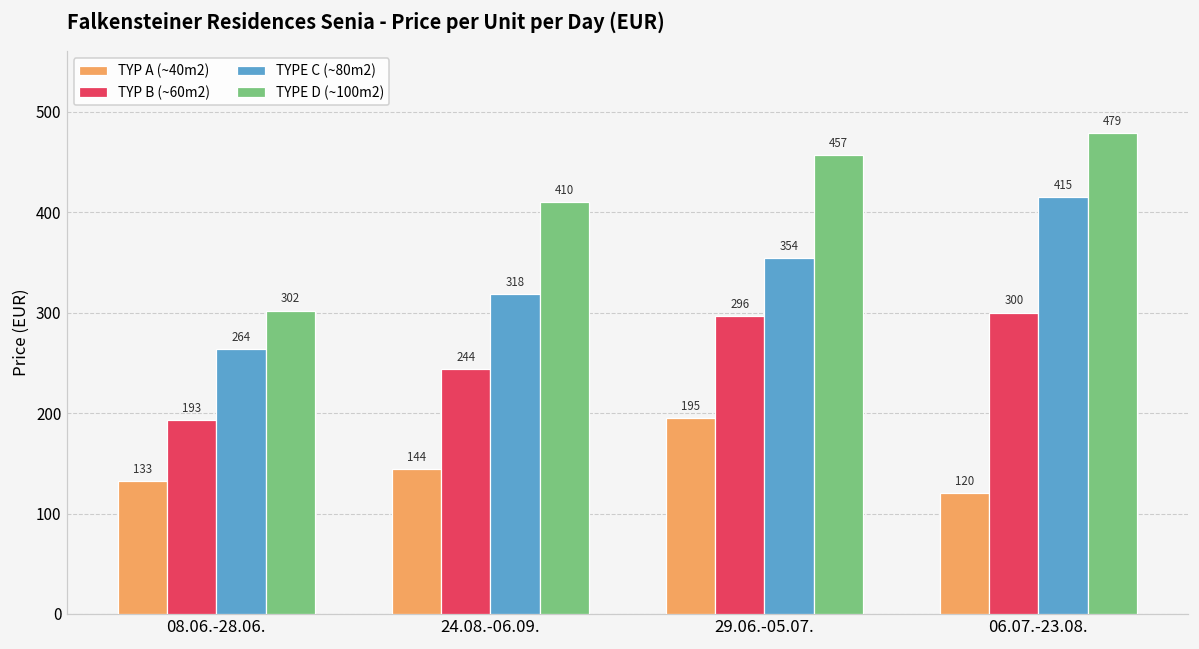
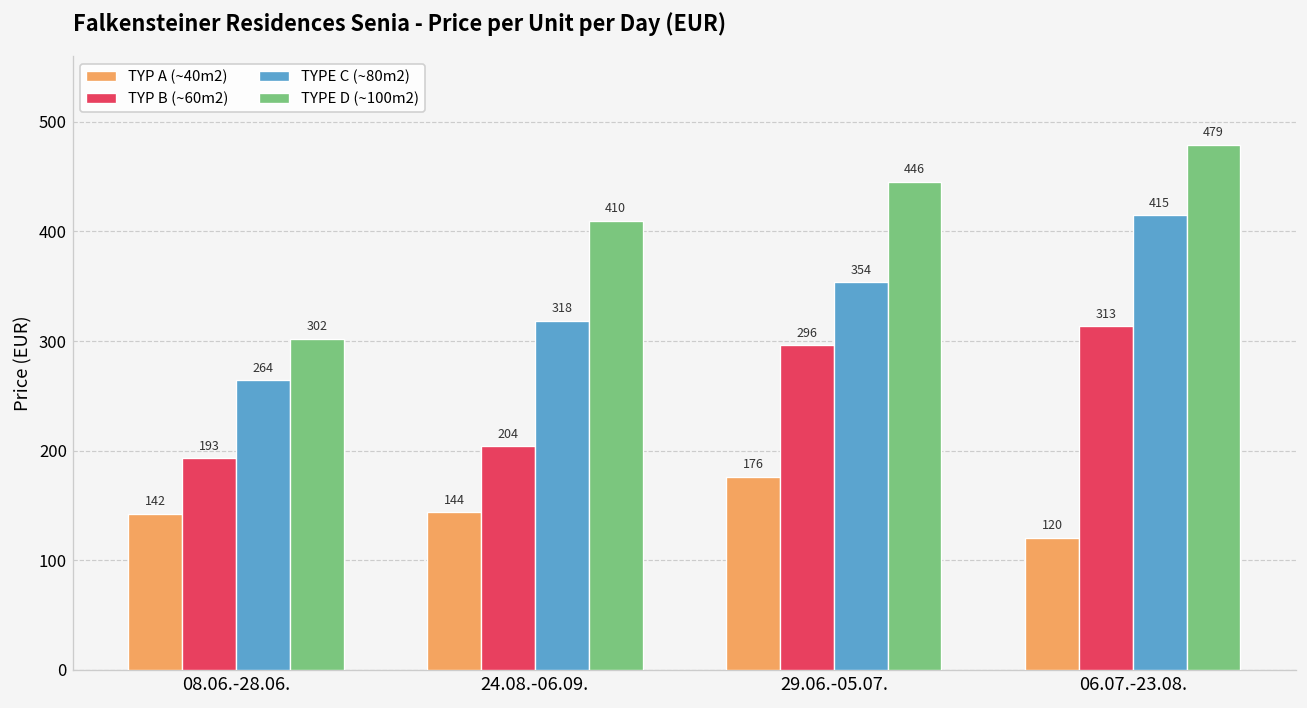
  {
    "TYP A (~40m2)": {
-     "08.06.-28.06.": 133,
+     "08.06.-28.06.": 142,
      "24.08.-06.09.": 144,
-     "29.06.-05.07.": 195,
+     "29.06.-05.07.": 176,
      "06.07.-23.08.": 120
    },
    "TYP B (~60m2)": {
      "08.06.-28.06.": 193,
-     "24.08.-06.09.": 244,
+     "24.08.-06.09.": 204,
      "29.06.-05.07.": 296,
-     "06.07.-23.08.": 300
+     "06.07.-23.08.": 313
    },
    "TYPE C (~80m2)": {
      "08.06.-28.06.": 264,
      "24.08.-06.09.": 318,
      "29.06.-05.07.": 354,
      "06.07.-23.08.": 415
    },
    "TYPE D (~100m2)": {
      "08.06.-28.06.": 302,
      "24.08.-06.09.": 410,
-     "29.06.-05.07.": 457,
+     "29.06.-05.07.": 446,
      "06.07.-23.08.": 479
    }
  }
